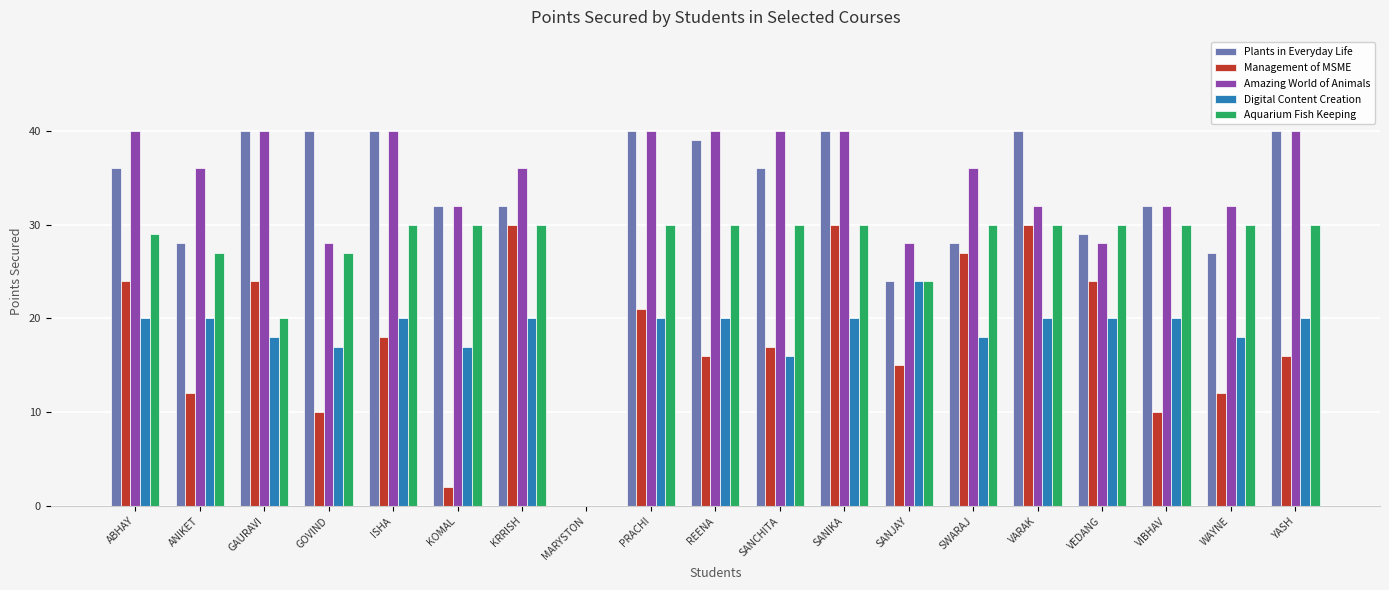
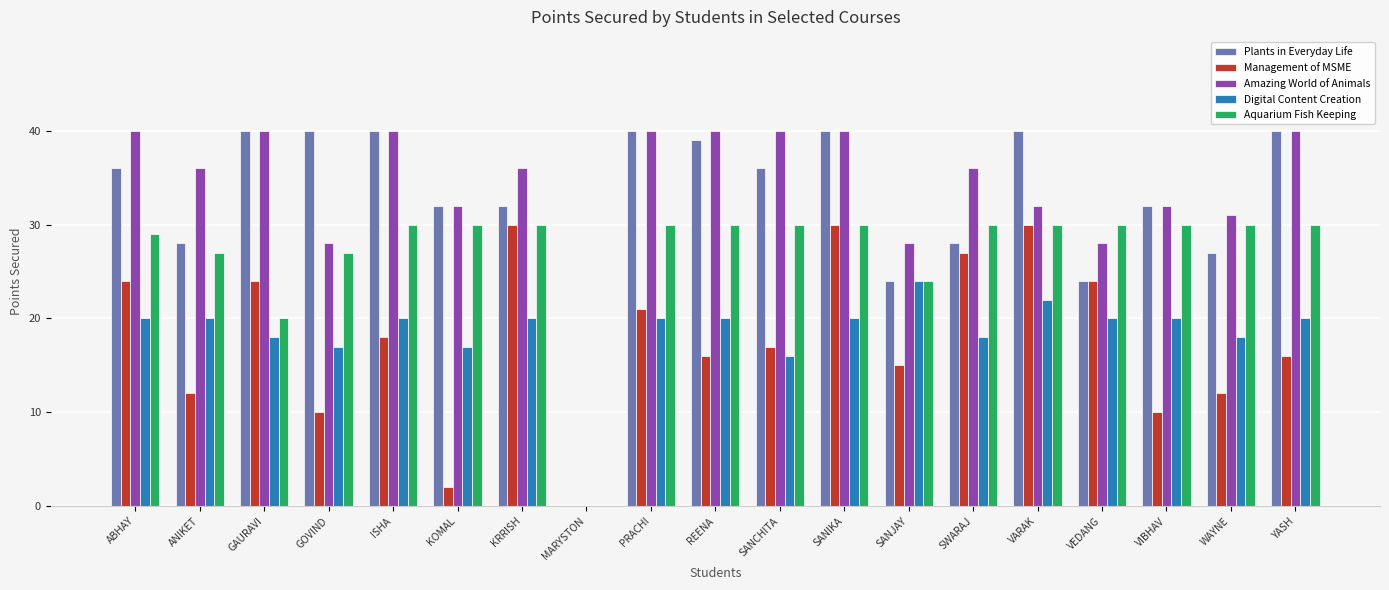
  {
    "Plants in Everyday Life": {
      "ABHAY": 36,
      "ANIKET": 28,
      "GAURAVI": 40,
      "GOVIND": 40,
      "ISHA": 40,
      "KOMAL": 32,
      "KRRISH": 32,
      "MARYSTON": 0,
      "PRACHI": 40,
      "REENA": 39,
      "SANCHITA": 36,
      "SANIKA": 40,
      "SANJAY": 24,
      "SWARAJ": 28,
      "VARAK": 40,
-     "VEDANG": 29,
+     "VEDANG": 24,
      "VIBHAV": 32,
      "WAYNE": 27,
      "YASH": 40
    },
    "Management of MSME": {
      "ABHAY": 24,
      "ANIKET": 12,
      "GAURAVI": 24,
      "GOVIND": 10,
      "ISHA": 18,
      "KOMAL": 2,
      "KRRISH": 30,
      "MARYSTON": 0,
      "PRACHI": 21,
      "REENA": 16,
      "SANCHITA": 17,
      "SANIKA": 30,
      "SANJAY": 15,
      "SWARAJ": 27,
      "VARAK": 30,
      "VEDANG": 24,
      "VIBHAV": 10,
      "WAYNE": 12,
      "YASH": 16
    },
    "Amazing World of Animals": {
      "ABHAY": 40,
      "ANIKET": 36,
      "GAURAVI": 40,
      "GOVIND": 28,
      "ISHA": 40,
      "KOMAL": 32,
      "KRRISH": 36,
      "MARYSTON": 0,
      "PRACHI": 40,
      "REENA": 40,
      "SANCHITA": 40,
      "SANIKA": 40,
      "SANJAY": 28,
      "SWARAJ": 36,
      "VARAK": 32,
      "VEDANG": 28,
      "VIBHAV": 32,
-     "WAYNE": 32,
+     "WAYNE": 31,
      "YASH": 40
    },
    "Digital Content Creation": {
      "ABHAY": 20,
      "ANIKET": 20,
      "GAURAVI": 18,
      "GOVIND": 17,
      "ISHA": 20,
      "KOMAL": 17,
      "KRRISH": 20,
      "MARYSTON": 0,
      "PRACHI": 20,
      "REENA": 20,
      "SANCHITA": 16,
      "SANIKA": 20,
      "SANJAY": 24,
      "SWARAJ": 18,
-     "VARAK": 20,
+     "VARAK": 22,
      "VEDANG": 20,
      "VIBHAV": 20,
      "WAYNE": 18,
      "YASH": 20
    },
    "Aquarium Fish Keeping": {
      "ABHAY": 29,
      "ANIKET": 27,
      "GAURAVI": 20,
      "GOVIND": 27,
      "ISHA": 30,
      "KOMAL": 30,
      "KRRISH": 30,
      "MARYSTON": 0,
      "PRACHI": 30,
      "REENA": 30,
      "SANCHITA": 30,
      "SANIKA": 30,
      "SANJAY": 24,
      "SWARAJ": 30,
      "VARAK": 30,
      "VEDANG": 30,
      "VIBHAV": 30,
      "WAYNE": 30,
      "YASH": 30
    }
  }
